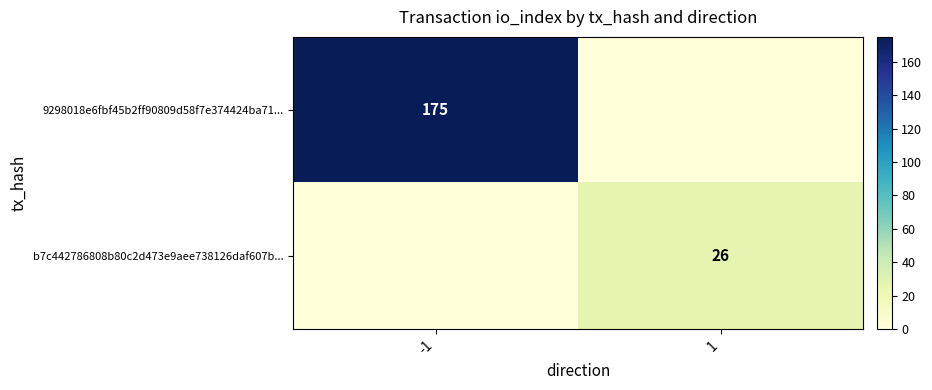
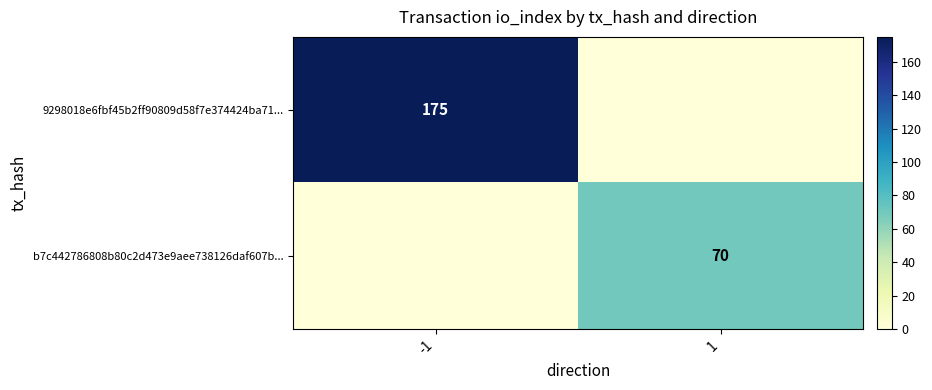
  {
    "9298018e6fbf45b2ff90809d58f7e374424ba71...": {
      "-1": 175
    },
    "b7c442786808b80c2d473e9aee738126daf607b...": {
-     "1": 26
+     "1": 70
    }
  }
